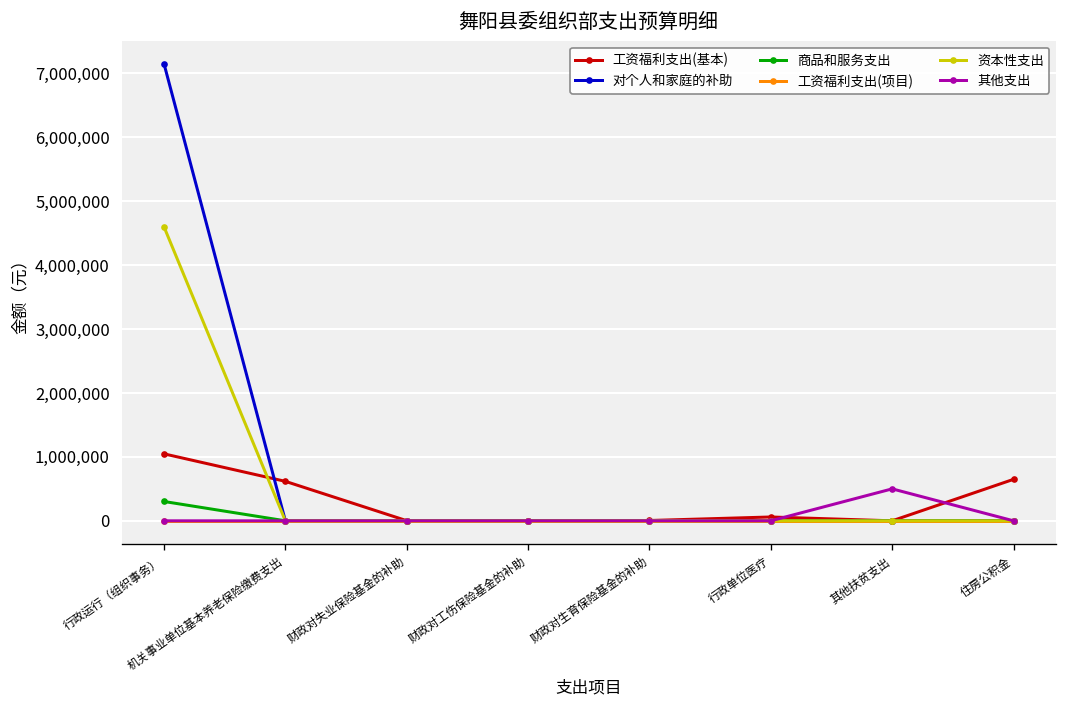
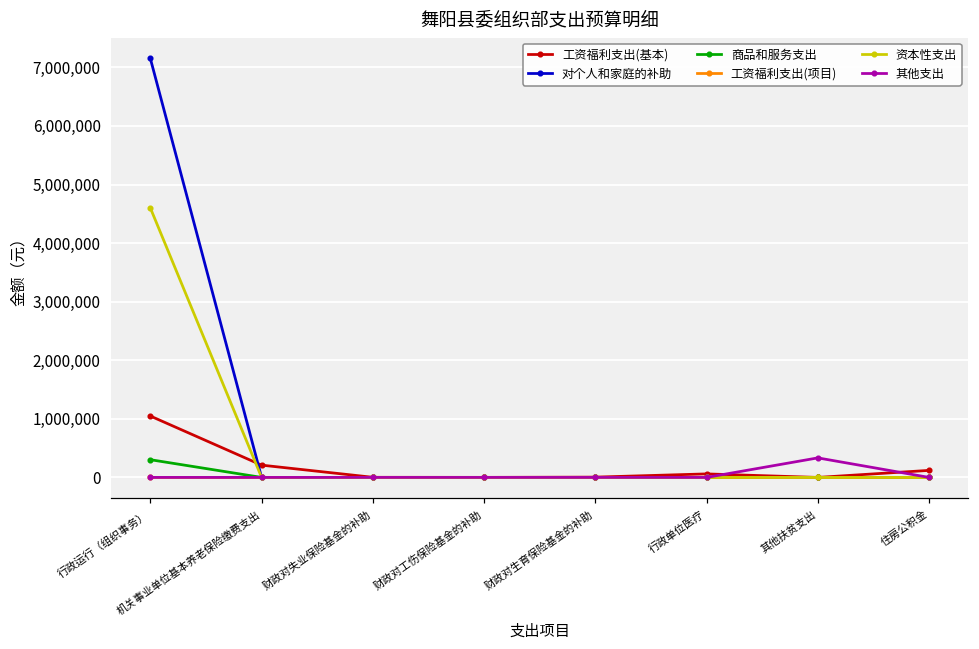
  {
    "工资福利支出(基本)": {
      "行政运行（组织事务）": "1,000,000",
-     "机关事业单位基本养老保险缴费支出": "600,000",
+     "机关事业单位基本养老保险缴费支出": "200,000",
      "行政单位医疗": "100,000",
-     "住房公积金": "600,000"
+     "住房公积金": "100,000"
    },
    "对个人和家庭的补助": {
      "行政运行（组织事务）": "7,200,000"
    },
    "商品和服务支出": {
      "行政运行（组织事务）": "300,000"
    },
    "资本性支出": {
      "行政运行（组织事务）": "4,600,000"
    },
    "其他支出": {
-     "其他扶贫支出": "500,000"
+     "其他扶贫支出": "300,000"
    }
  }
